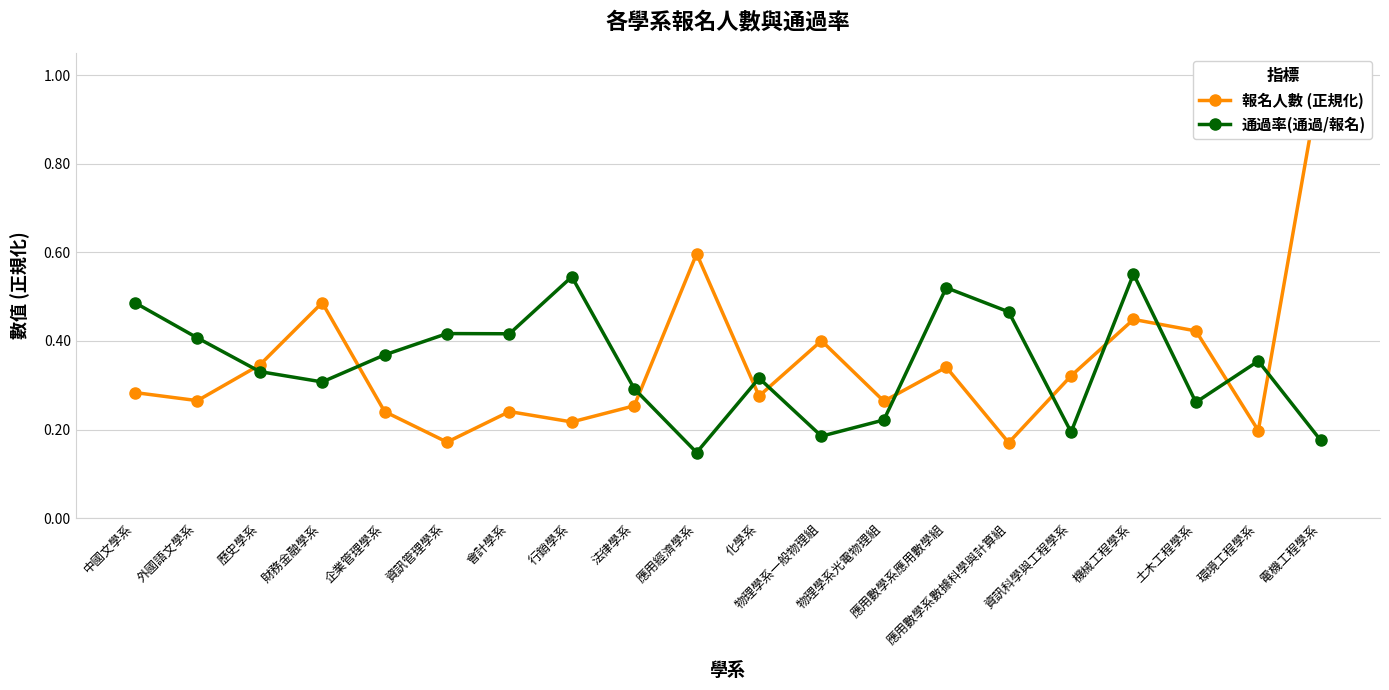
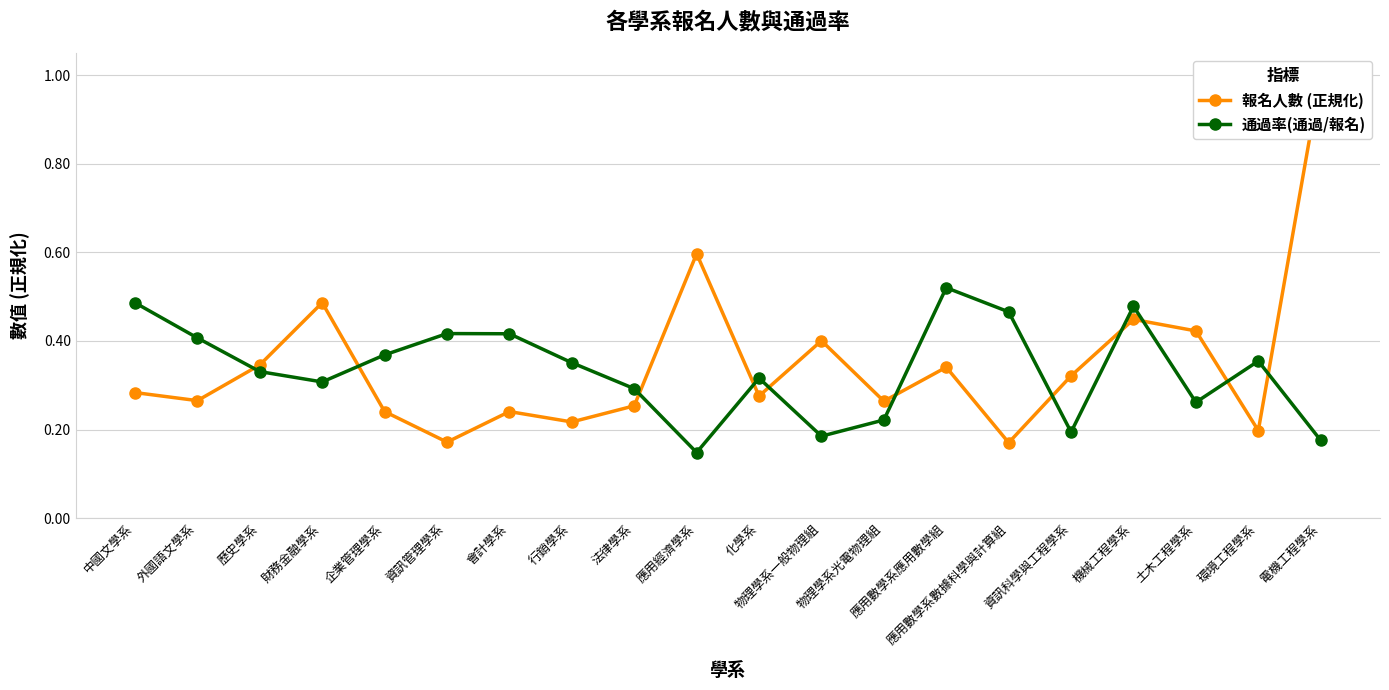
  {
    "報名人數 (正規化)": {
      "中國文學系": 0.28,
      "外國語文學系": 0.27,
      "歷史學系": 0.35,
      "財務金融學系": 0.49,
      "企業管理學系": 0.24,
      "資訊管理學系": 0.17,
      "會計學系": 0.24,
      "行銷學系": 0.22,
      "法律學系": 0.25,
      "應用經濟學系": 0.60,
      "化學系": 0.28,
      "物理學系一般物理組": 0.40,
      "物理學系光電物理組": 0.26,
      "應用數學系應用數學組": 0.34,
      "應用數學系數據科學與計算組": 0.17,
      "資訊科學與工程學系": 0.32,
      "機械工程學系": 0.45,
      "土木工程學系": 0.42,
      "環境工程學系": 0.20
    },
    "通過率(通過/報名)": {
      "中國文學系": 0.49,
      "外國語文學系": 0.41,
      "歷史學系": 0.33,
      "財務金融學系": 0.31,
      "企業管理學系": 0.37,
      "資訊管理學系": 0.42,
      "會計學系": 0.42,
-     "行銷學系": 0.54,
+     "行銷學系": 0.35,
      "法律學系": 0.29,
      "應用經濟學系": 0.15,
      "化學系": 0.32,
      "物理學系一般物理組": 0.19,
      "物理學系光電物理組": 0.22,
      "應用數學系應用數學組": 0.52,
      "應用數學系數據科學與計算組": 0.47,
      "資訊科學與工程學系": 0.19,
-     "機械工程學系": 0.55,
+     "機械工程學系": 0.48,
      "土木工程學系": 0.26,
      "環境工程學系": 0.35,
      "電機工程學系": 0.18
    }
  }
